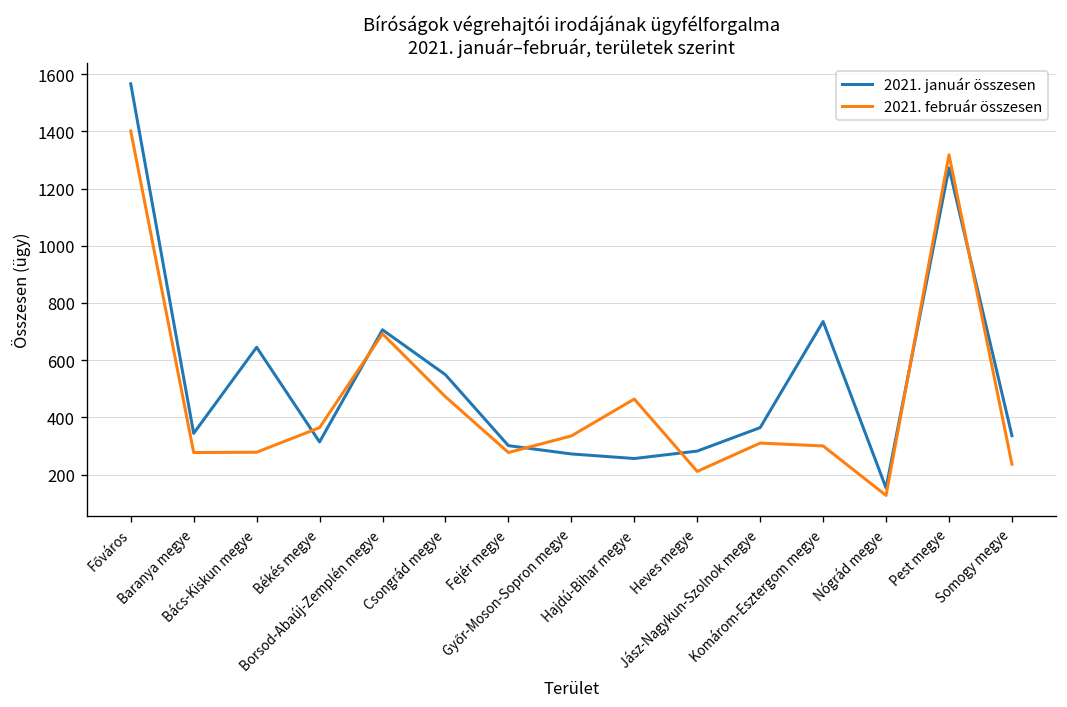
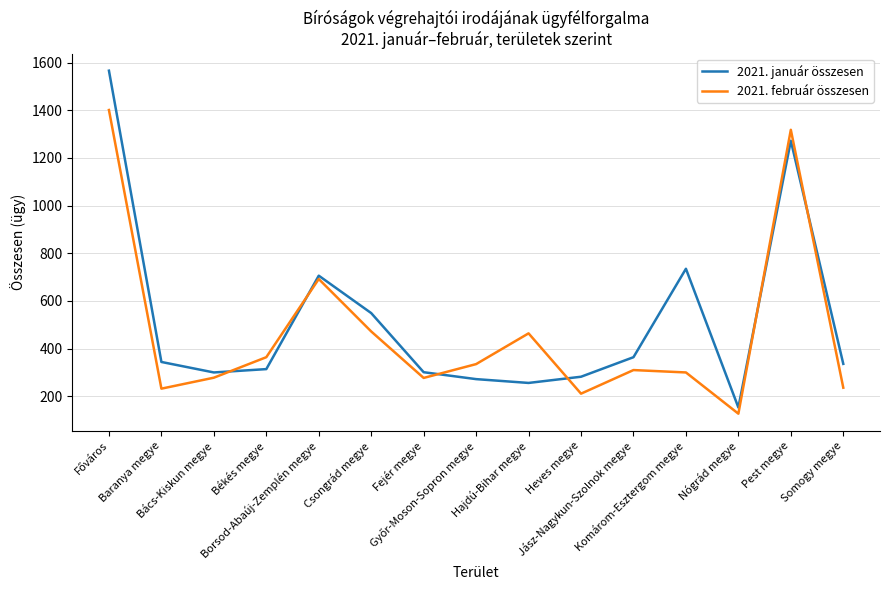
  {
    "2021. január összesen": {
      "Főváros": 1570,
      "Baranya megye": 340,
-     "Bács-Kiskun megye": 650,
+     "Bács-Kiskun megye": 300,
      "Békés megye": 310,
      "Borsod-Abaúj-Zemplén megye": 710,
      "Csongrád megye": 550,
      "Fejér megye": 300,
      "Győr-Moson-Sopron megye": 270,
      "Hajdú-Bihar megye": 260,
      "Heves megye": 280,
      "Jász-Nagykun-Szolnok megye": 360,
      "Komárom-Esztergom megye": 740,
      "Nógrád megye": 150,
      "Pest megye": 1270,
      "Somogy megye": 340
    },
    "2021. február összesen": {
      "Főváros": 1400,
-     "Baranya megye": 280,
+     "Baranya megye": 230,
      "Bács-Kiskun megye": 280,
      "Békés megye": 360,
      "Borsod-Abaúj-Zemplén megye": 690,
      "Csongrád megye": 470,
      "Fejér megye": 280,
      "Győr-Moson-Sopron megye": 340,
      "Hajdú-Bihar megye": 460,
      "Heves megye": 210,
      "Jász-Nagykun-Szolnok megye": 310,
      "Komárom-Esztergom megye": 300,
      "Nógrád megye": 130,
      "Pest megye": 1320,
      "Somogy megye": 240
    }
  }
